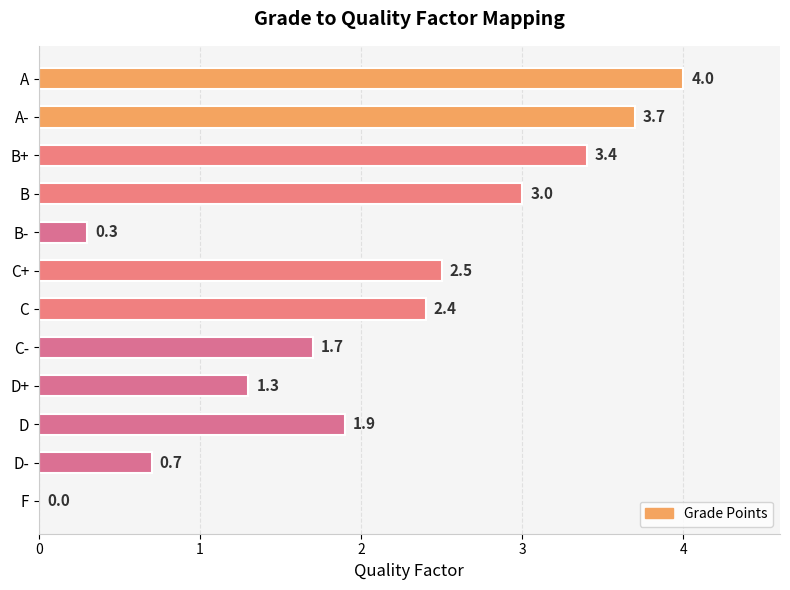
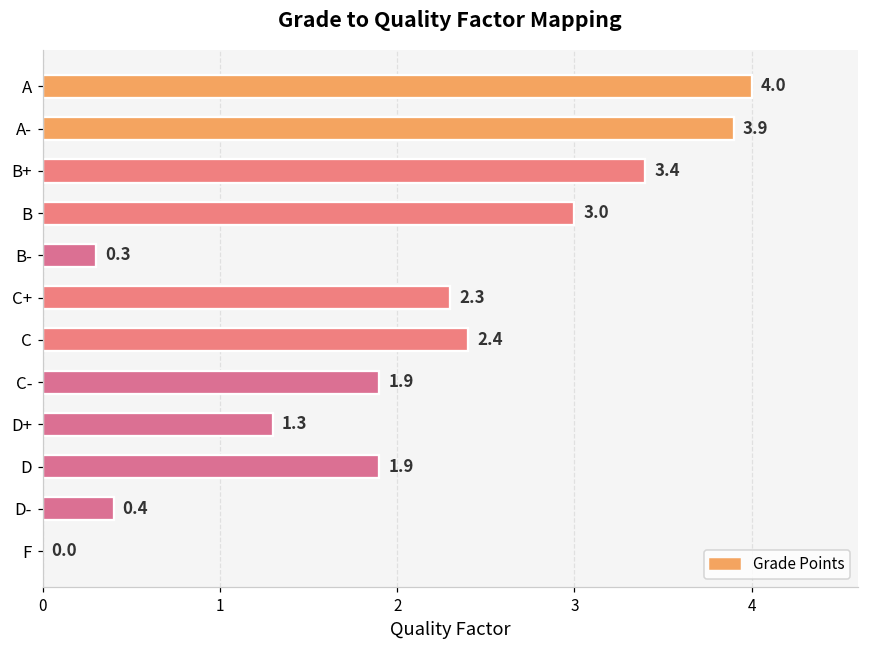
  {
    "A": 4.0,
-   "A-": 3.7,
+   "A-": 3.9,
    "B+": 3.4,
    "B": 3.0,
    "B-": 0.3,
-   "C+": 2.5,
+   "C+": 2.3,
    "C": 2.4,
-   "C-": 1.7,
+   "C-": 1.9,
    "D+": 1.3,
    "D": 1.9,
-   "D-": 0.7,
+   "D-": 0.4,
    "F": 0.0
  }
